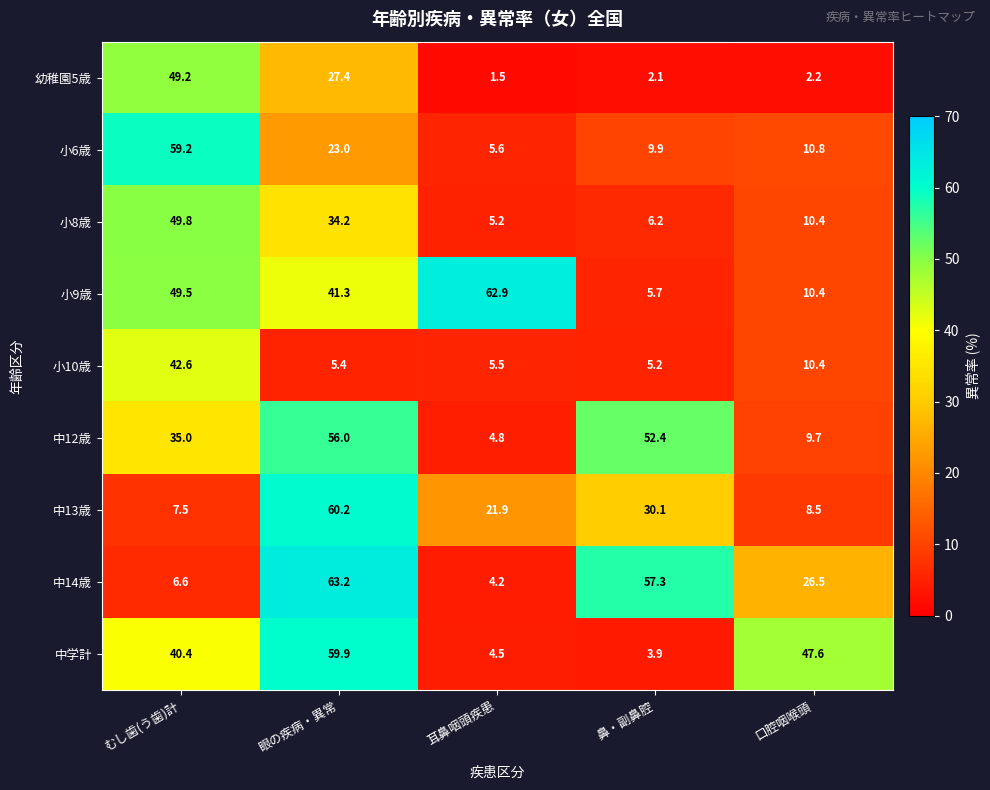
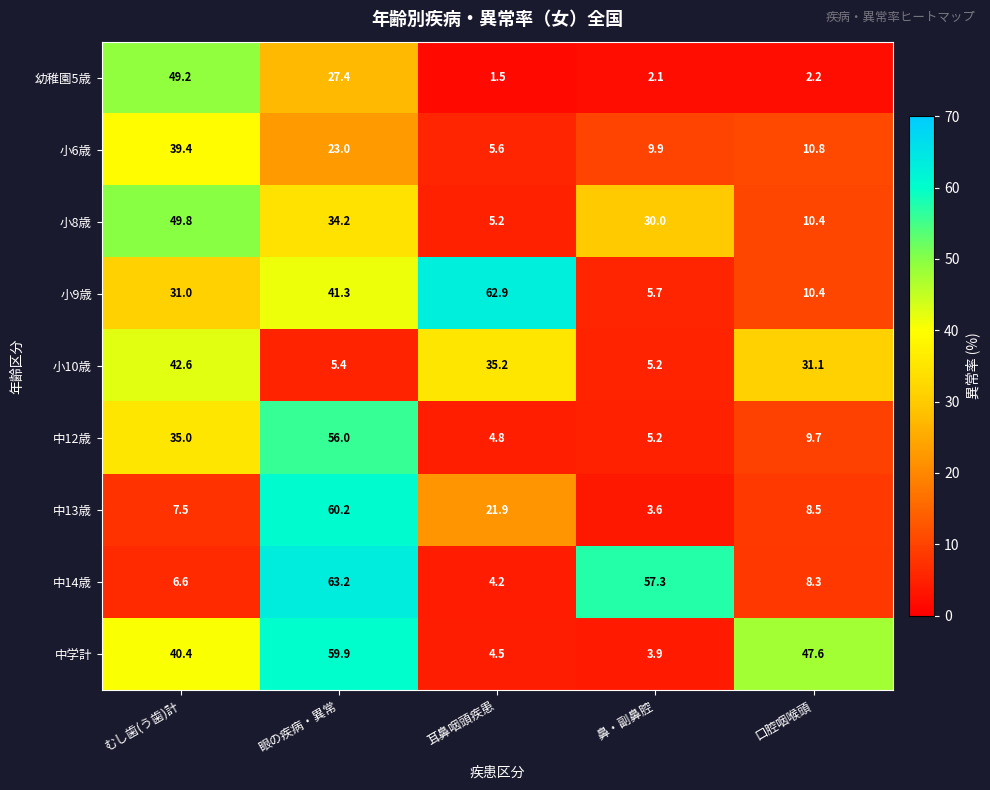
  {
    "幼稚園5歳": {
      "むし歯(う歯)計": 49.2,
      "眼の疾病・異常": 27.4,
      "耳鼻咽頭疾患": 1.5,
      "鼻・副鼻腔": 2.1,
      "口腔咽喉頭": 2.2
    },
    "小6歳": {
-     "むし歯(う歯)計": 59.2,
+     "むし歯(う歯)計": 39.4,
      "眼の疾病・異常": 23.0,
      "耳鼻咽頭疾患": 5.6,
      "鼻・副鼻腔": 9.9,
      "口腔咽喉頭": 10.8
    },
    "小8歳": {
      "むし歯(う歯)計": 49.8,
      "眼の疾病・異常": 34.2,
      "耳鼻咽頭疾患": 5.2,
-     "鼻・副鼻腔": 6.2,
+     "鼻・副鼻腔": 30.0,
      "口腔咽喉頭": 10.4
    },
    "小9歳": {
-     "むし歯(う歯)計": 49.5,
+     "むし歯(う歯)計": 31.0,
      "眼の疾病・異常": 41.3,
      "耳鼻咽頭疾患": 62.9,
      "鼻・副鼻腔": 5.7,
      "口腔咽喉頭": 10.4
    },
    "小10歳": {
      "むし歯(う歯)計": 42.6,
      "眼の疾病・異常": 5.4,
-     "耳鼻咽頭疾患": 5.5,
+     "耳鼻咽頭疾患": 35.2,
      "鼻・副鼻腔": 5.2,
-     "口腔咽喉頭": 10.4
+     "口腔咽喉頭": 31.1
    },
    "中12歳": {
      "むし歯(う歯)計": 35.0,
      "眼の疾病・異常": 56.0,
      "耳鼻咽頭疾患": 4.8,
-     "鼻・副鼻腔": 52.4,
+     "鼻・副鼻腔": 5.2,
      "口腔咽喉頭": 9.7
    },
    "中13歳": {
      "むし歯(う歯)計": 7.5,
      "眼の疾病・異常": 60.2,
      "耳鼻咽頭疾患": 21.9,
-     "鼻・副鼻腔": 30.1,
+     "鼻・副鼻腔": 3.6,
      "口腔咽喉頭": 8.5
    },
    "中14歳": {
      "むし歯(う歯)計": 6.6,
      "眼の疾病・異常": 63.2,
      "耳鼻咽頭疾患": 4.2,
      "鼻・副鼻腔": 57.3,
-     "口腔咽喉頭": 26.5
+     "口腔咽喉頭": 8.3
    },
    "中学計": {
      "むし歯(う歯)計": 40.4,
      "眼の疾病・異常": 59.9,
      "耳鼻咽頭疾患": 4.5,
      "鼻・副鼻腔": 3.9,
      "口腔咽喉頭": 47.6
    }
  }
